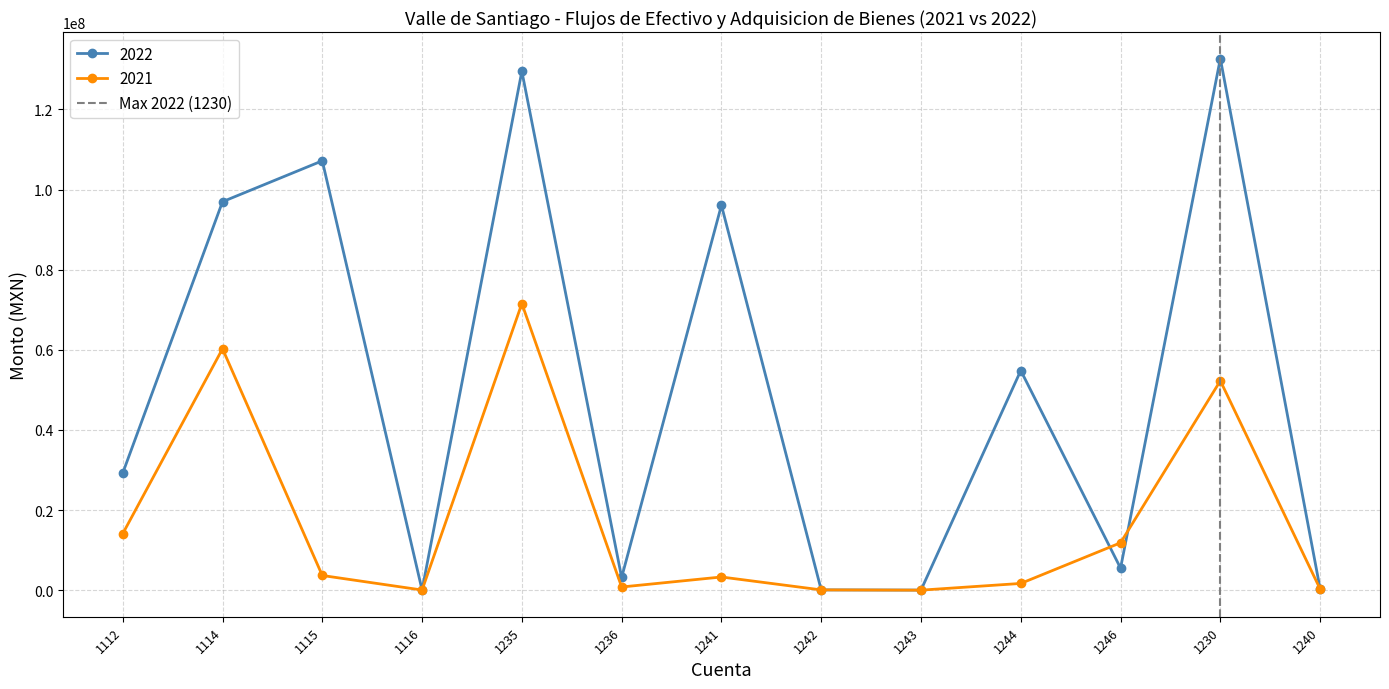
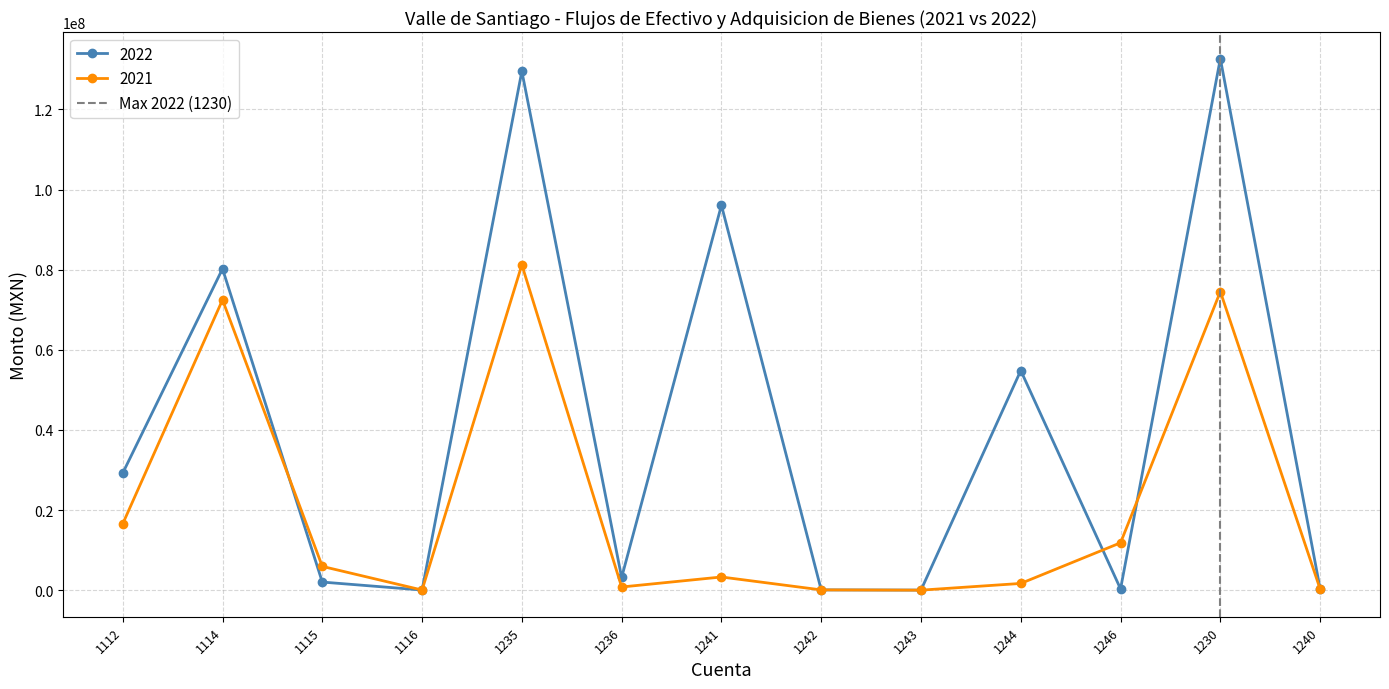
  {
    "2022": {
      "1112": 29000000,
-     "1114": 97000000,
-     "1115": 107000000,
+     "1114": 80000000,
+     "1115": 2000000,
      "1235": 130000000,
      "1236": 3000000,
      "1241": 96000000,
      "1244": 55000000,
-     "1246": 5000000,
+     "1246": 0,
      "1230": 133000000
    },
    "2021": {
-     "1112": 14000000,
-     "1114": 60000000,
-     "1115": 4000000,
-     "1235": 72000000,
+     "1112": 17000000,
+     "1114": 72000000,
+     "1115": 6000000,
+     "1235": 81000000,
      "1236": 1000000,
      "1241": 3000000,
      "1244": 2000000,
      "1246": 12000000,
-     "1230": 52000000
+     "1230": 75000000
    }
  }
